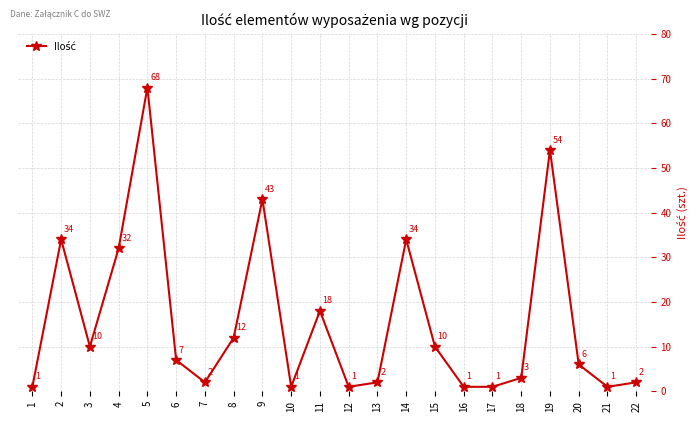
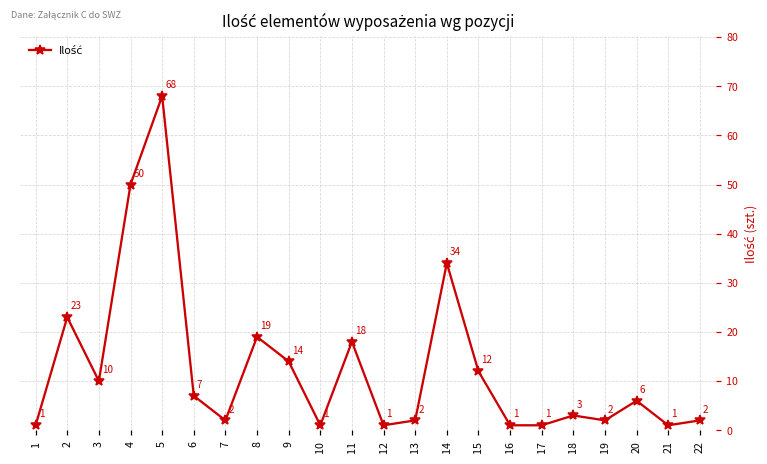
  {
    "1": 1,
-   "2": 34,
+   "2": 23,
    "3": 10,
-   "4": 32,
+   "4": 50,
    "5": 68,
    "6": 7,
    "7": 2,
-   "8": 12,
-   "9": 43,
+   "8": 19,
+   "9": 14,
    "10": 1,
    "11": 18,
    "12": 1,
    "13": 2,
    "14": 34,
-   "15": 10,
+   "15": 12,
    "16": 1,
    "17": 1,
    "18": 3,
-   "19": 54,
+   "19": 2,
    "20": 6,
    "21": 1,
    "22": 2
  }
